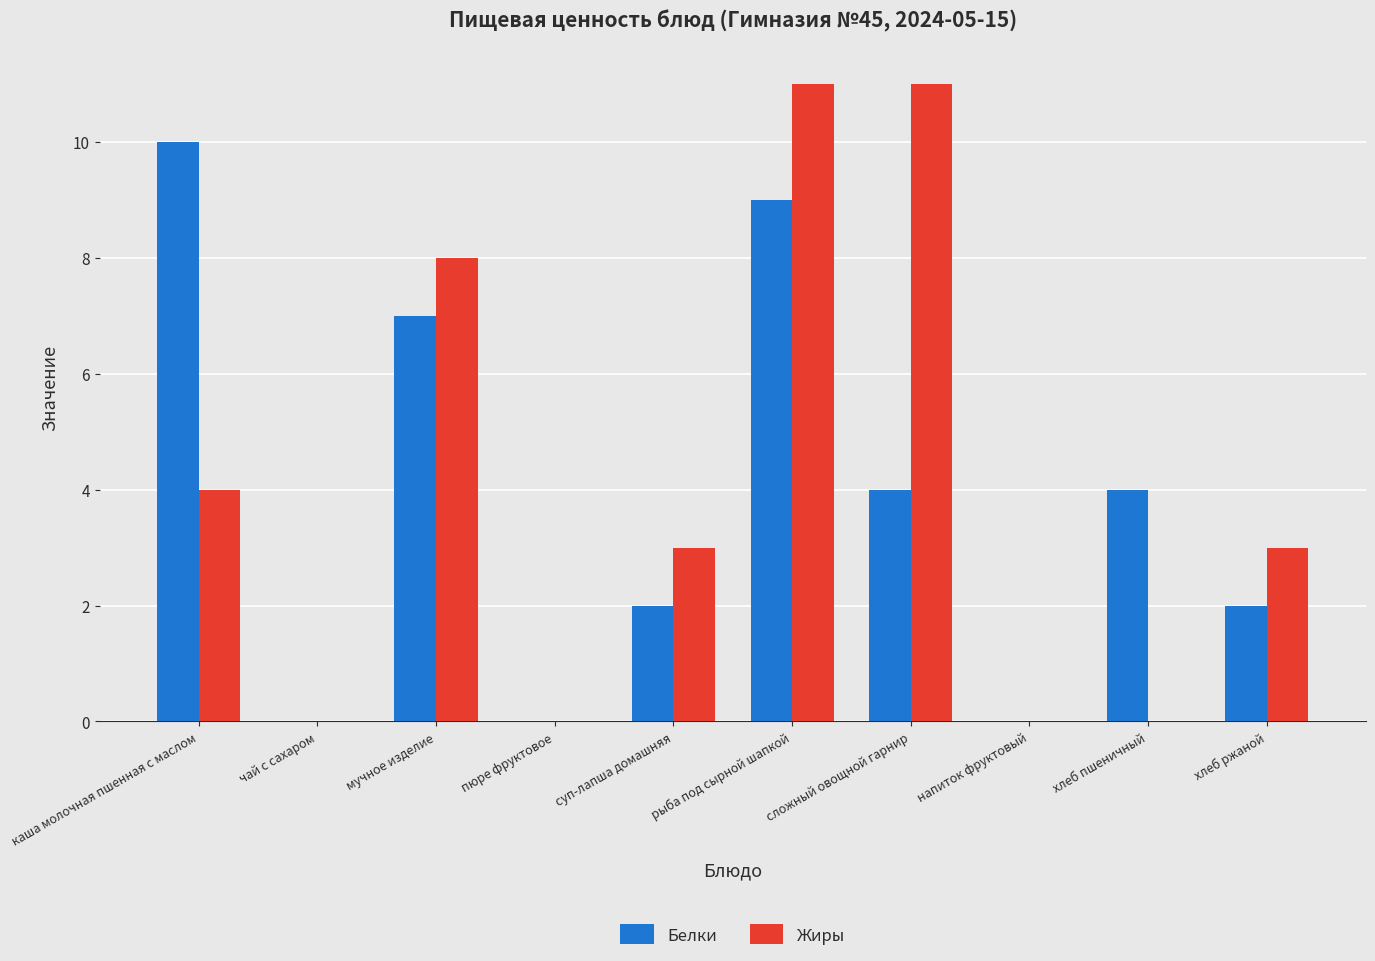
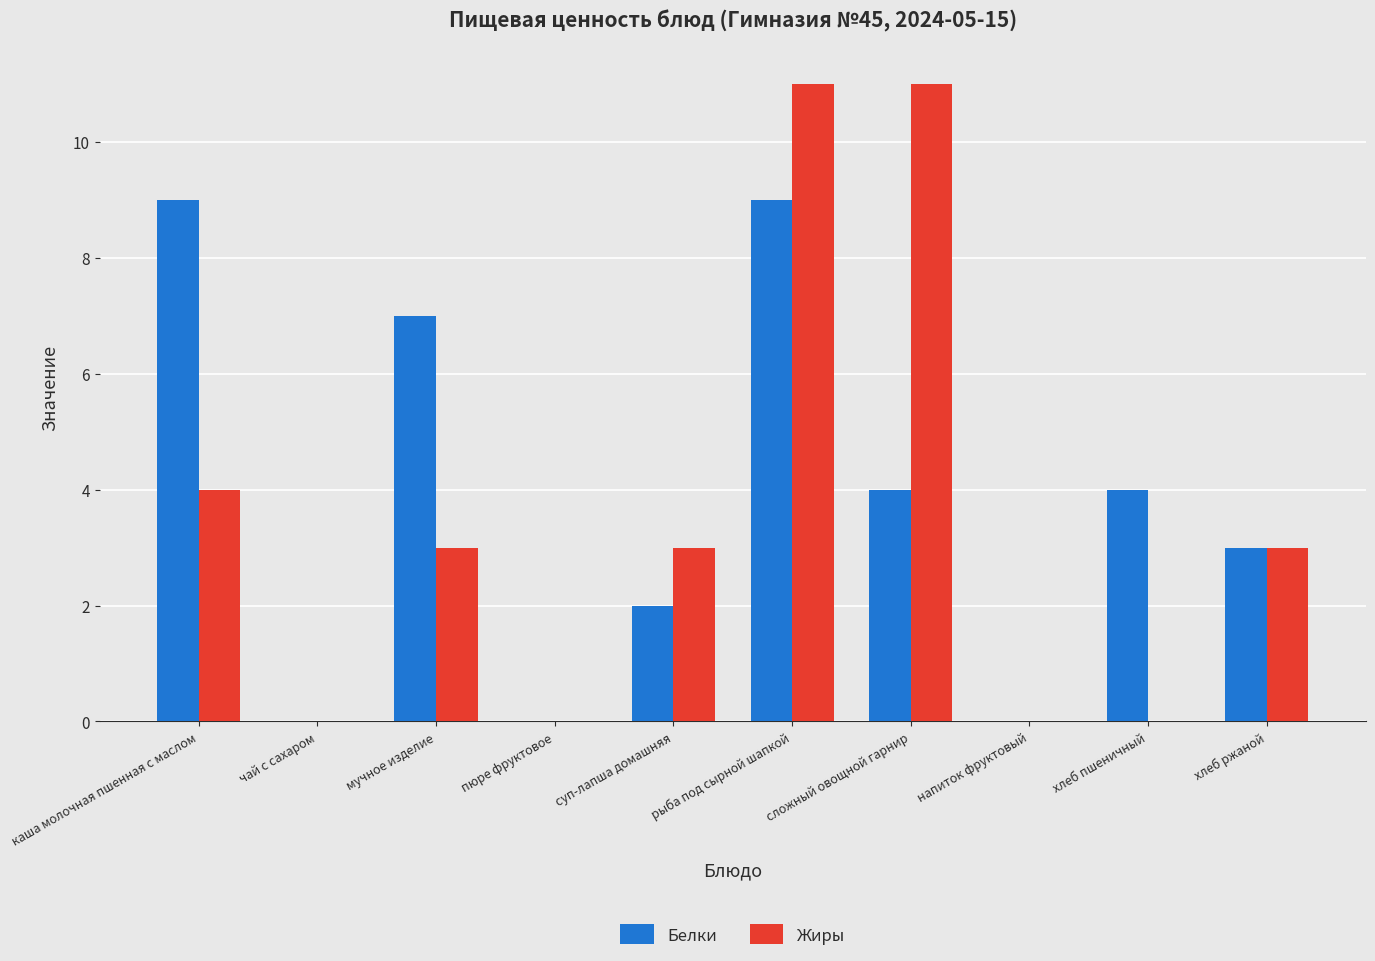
  {
    "Белки": {
-     "каша молочная пшенная с маслом": 10,
+     "каша молочная пшенная с маслом": 9,
      "чай с сахаром": 0,
      "мучное изделие": 7,
      "пюре фруктовое": 0,
      "суп-лапша домашняя": 2,
      "рыба под сырной шапкой": 9,
      "сложный овощной гарнир": 4,
      "напиток фруктовый": 0,
      "хлеб пшеничный": 4,
-     "хлеб ржаной": 2
+     "хлеб ржаной": 3
    },
    "Жиры": {
      "каша молочная пшенная с маслом": 4,
      "чай с сахаром": 0,
-     "мучное изделие": 8,
+     "мучное изделие": 3,
      "пюре фруктовое": 0,
      "суп-лапша домашняя": 3,
      "рыба под сырной шапкой": 11,
      "сложный овощной гарнир": 11,
      "напиток фруктовый": 0,
      "хлеб пшеничный": 0,
      "хлеб ржаной": 3
    }
  }
